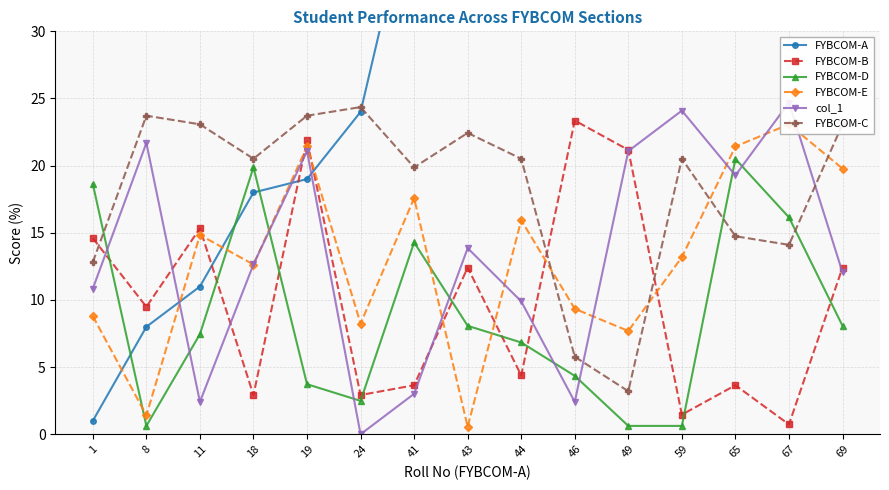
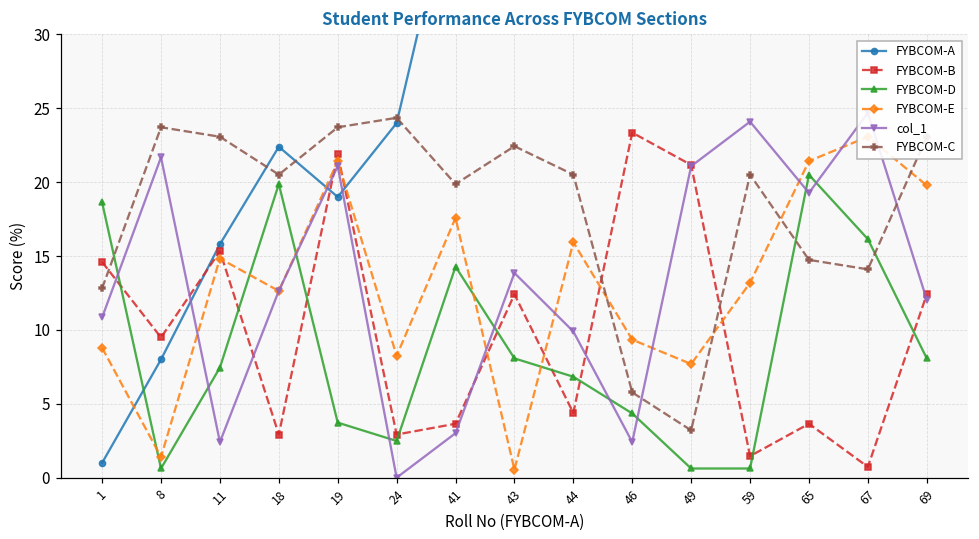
  {
    "FYBCOM-A": {
      "1": 1.0,
      "8": 8.0,
-     "11": 11.0,
-     "18": 18.0,
+     "11": 15.8,
+     "18": 22.4,
      "19": 19.0,
      "24": 24.0
    },
    "FYBCOM-B": {
      "1": 14.6,
      "8": 9.5,
      "11": 15.3,
      "18": 2.9,
      "19": 21.9,
      "24": 2.9,
      "41": 3.6,
      "43": 12.4,
      "44": 4.4,
      "46": 23.4,
      "59": 1.5,
      "65": 3.6,
      "67": 0.7,
      "69": 12.4
    },
    "FYBCOM-D": {
      "1": 18.6,
      "8": 0.6,
      "11": 7.5,
      "18": 19.9,
      "19": 3.7,
      "24": 2.5,
      "41": 14.3,
      "43": 8.1,
      "44": 6.8,
      "46": 4.3,
      "49": 0.6,
      "59": 0.6,
      "65": 20.5,
      "67": 16.1,
      "69": 8.1
    },
    "FYBCOM-E": {
      "1": 8.8,
      "8": 1.4,
      "11": 14.8,
      "19": 21.4,
      "24": 8.2,
      "41": 17.6,
      "43": 0.5,
      "44": 15.9,
      "46": 9.3,
      "49": 7.7,
      "59": 13.2,
      "65": 21.4,
      "69": 19.8
    },
    "col_1": {
      "1": 10.8,
      "8": 21.7,
      "11": 2.4,
      "19": 21.1,
      "24": 0.0,
      "41": 3.0,
      "43": 13.9,
      "44": 9.9,
      "46": 2.4,
      "59": 24.1,
      "65": 19.3,
      "69": 12.0
    },
    "FYBCOM-C": {
      "1": 12.8,
      "8": 23.7,
      "11": 23.1,
      "18": 20.5,
      "19": 23.7,
      "24": 24.4,
      "41": 19.9,
      "43": 22.4,
      "44": 20.5,
      "46": 5.8,
      "49": 3.2,
      "59": 20.5,
      "65": 14.7,
      "67": 14.1
    }
  }
